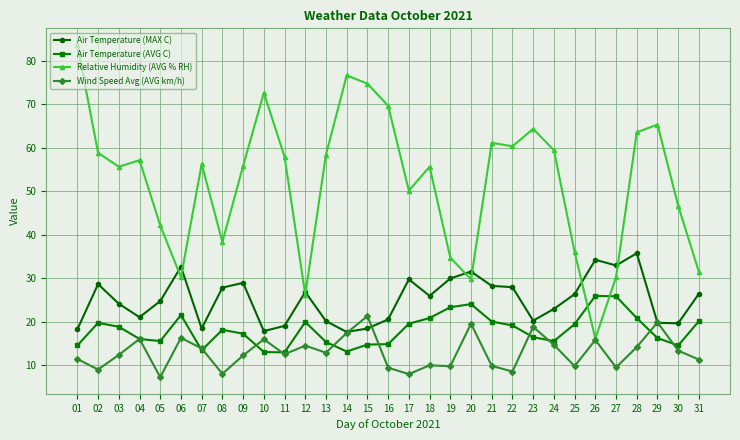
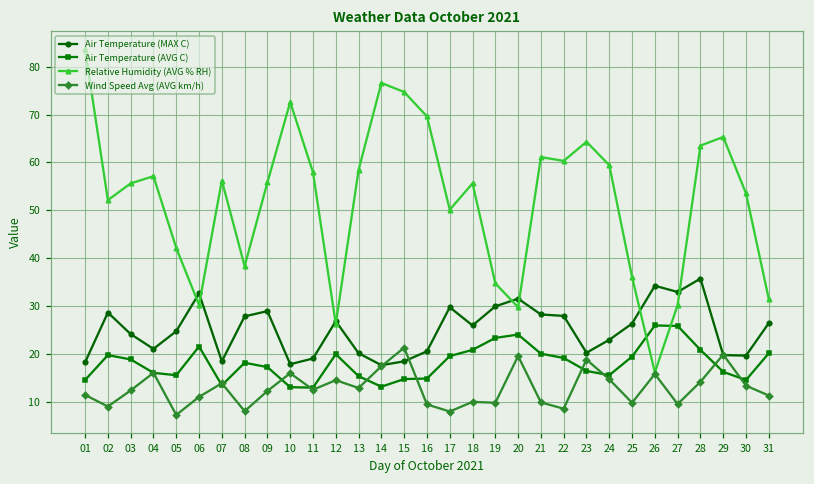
  {
    "Relative Humidity (AVG % RH)": {
-     "02": 59,
+     "02": 52,
      "03": 56,
      "04": 57,
      "05": 42,
      "06": 30,
      "07": 56,
      "08": 38,
      "09": 56,
      "10": 73,
      "11": 58,
      "12": 26,
      "13": 58,
      "14": 77,
      "15": 75,
      "16": 70,
      "17": 50,
      "18": 56,
      "19": 35,
      "20": 30,
      "21": 61,
      "22": 60,
      "23": 64,
      "24": 59,
      "25": 36,
      "27": 30,
      "28": 64,
      "29": 65,
-     "30": 47,
+     "30": 54,
      "31": 31
    },
    "Wind Speed Avg (AVG km/h)": {
      "01": 11,
      "02": 9,
      "03": 12,
      "05": 7,
-     "06": 16,
+     "06": 11,
      "08": 8,
      "09": 12,
      "10": 16,
      "12": 14,
      "13": 13,
      "15": 21,
      "16": 9,
      "17": 8,
      "18": 10,
      "19": 10,
      "20": 20,
      "21": 10,
      "22": 9,
      "23": 19,
      "24": 15,
      "25": 10,
      "27": 9,
      "28": 14,
      "30": 13,
      "31": 11
    }
  }
